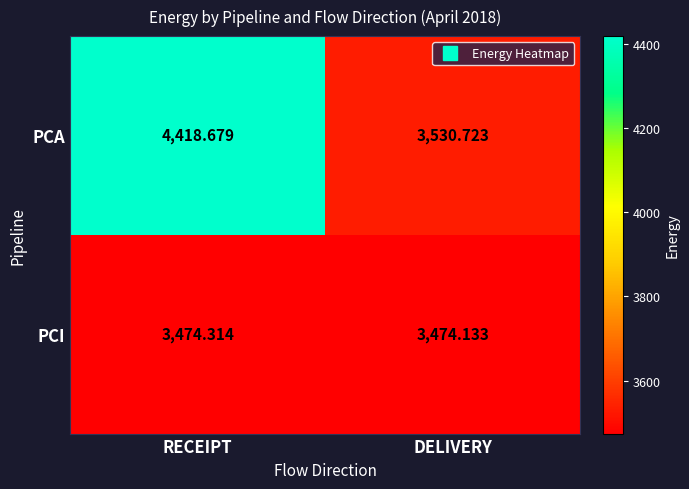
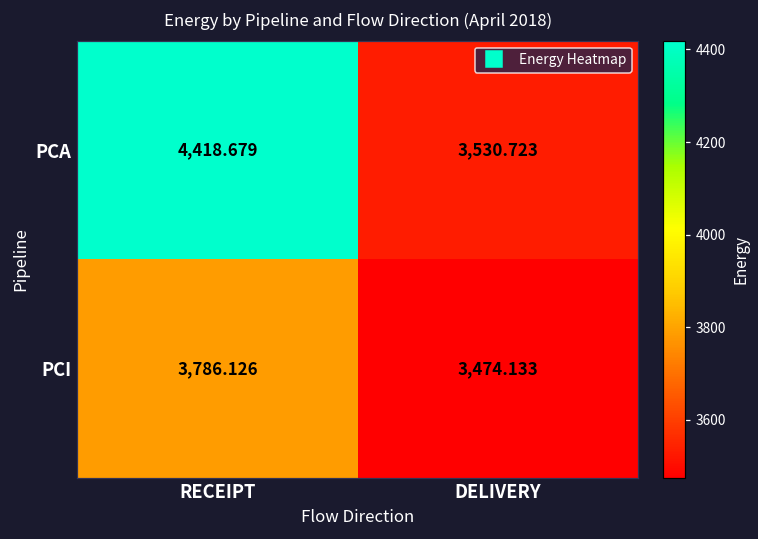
  {
    "PCA": {
      "RECEIPT": "4,418.679",
      "DELIVERY": "3,530.723"
    },
    "PCI": {
-     "RECEIPT": "3,474.314",
+     "RECEIPT": "3,786.126",
      "DELIVERY": "3,474.133"
    }
  }
